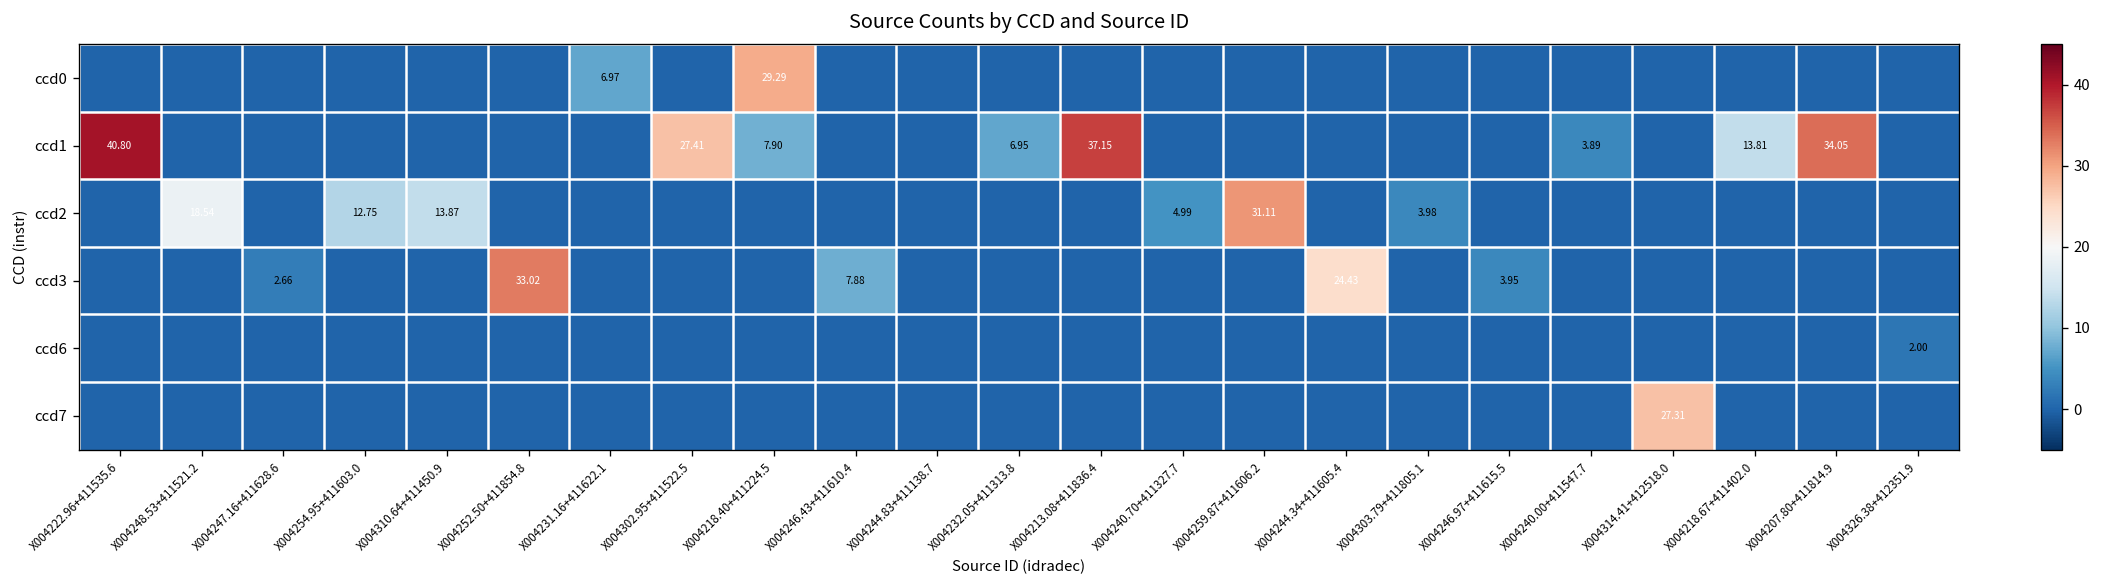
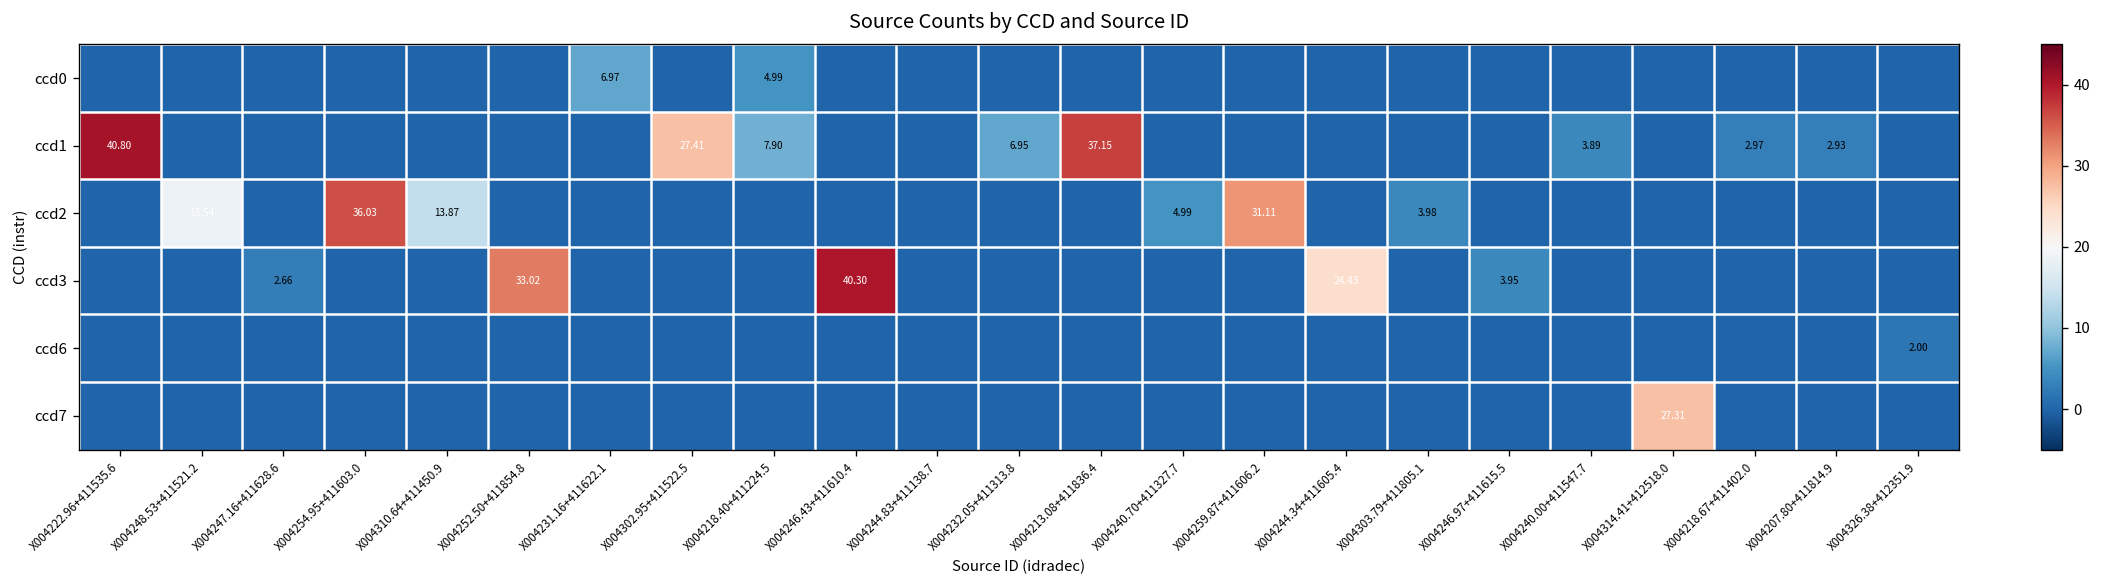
  {
    "ccd0": {
      "X004231.16+411622.1": 6.97,
-     "X004218.40+411224.5": 29.29
+     "X004218.40+411224.5": 4.99
    },
    "ccd1": {
      "X004222.96+411535.6": 40.80,
      "X004302.95+411522.5": 27.41,
      "X004218.40+411224.5": 7.90,
      "X004232.05+411313.8": 6.95,
      "X004213.08+411836.4": 37.15,
      "X004240.00+411547.7": 3.89,
-     "X004218.67+411402.0": 13.81,
-     "X004207.80+411814.9": 34.05
+     "X004218.67+411402.0": 2.97,
+     "X004207.80+411814.9": 2.93
    },
    "ccd2": {
-     "X004254.95+411603.0": 12.75,
+     "X004254.95+411603.0": 36.03,
      "X004310.64+411450.9": 13.87,
      "X004240.70+411327.7": 4.99,
      "X004259.87+411606.2": 31.11,
      "X004303.79+411805.1": 3.98
    },
    "ccd3": {
      "X004247.16+411628.6": 2.66,
      "X004252.50+411854.8": 33.02,
-     "X004246.43+411610.4": 7.88,
+     "X004246.43+411610.4": 40.30,
      "X004244.34+411605.4": 24.43,
      "X004246.97+411615.5": 3.95
    },
    "ccd6": {
      "X004326.38+412351.9": 2.00
    },
    "ccd7": {
      "X004314.41+412518.0": 27.31
    }
  }
